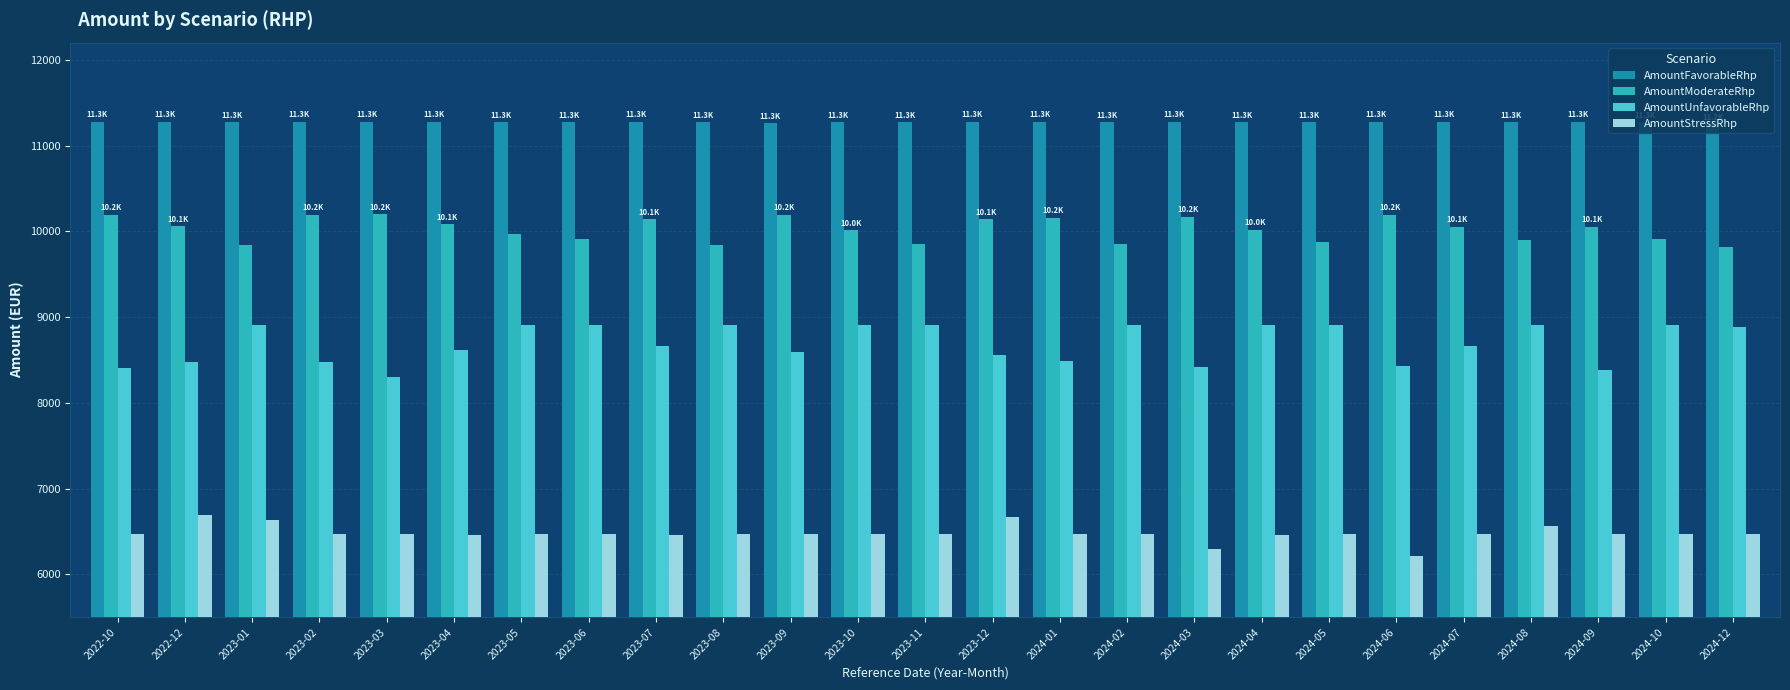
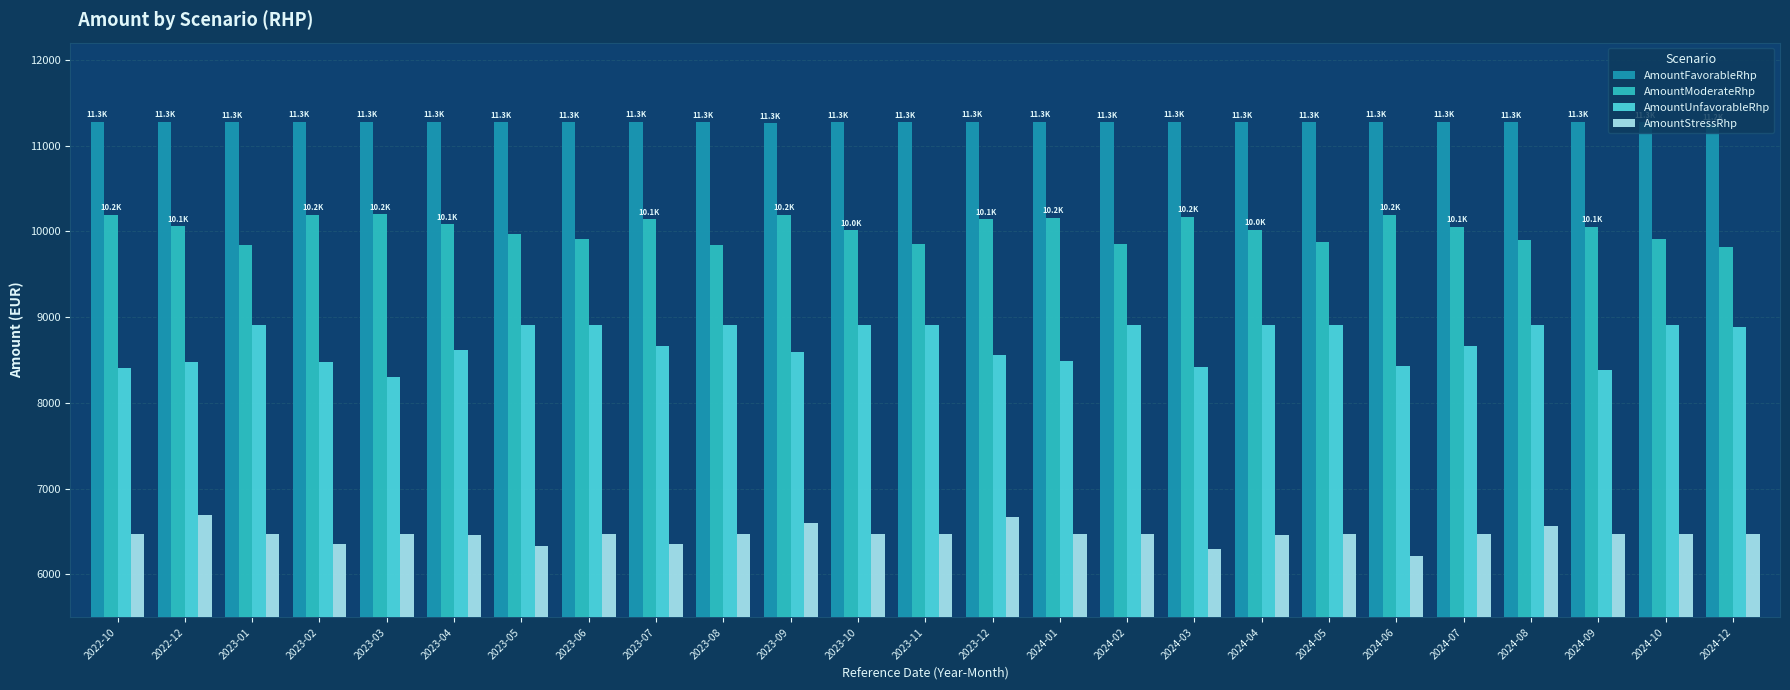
  {
    "AmountStressRhp": {
      "2022-10": 6500,
      "2022-12": 6700,
-     "2023-01": 6600,
-     "2023-02": 6500,
+     "2023-01": 6500,
+     "2023-02": 6400,
      "2023-03": 6500,
      "2023-04": 6500,
-     "2023-05": 6500,
+     "2023-05": 6300,
      "2023-06": 6500,
-     "2023-07": 6500,
+     "2023-07": 6400,
      "2023-08": 6500,
-     "2023-09": 6500,
+     "2023-09": 6600,
      "2023-10": 6500,
      "2023-11": 6500,
      "2023-12": 6700,
      "2024-01": 6500,
      "2024-02": 6500,
      "2024-03": 6300,
      "2024-04": 6500,
      "2024-05": 6500,
      "2024-06": 6200,
      "2024-07": 6500,
      "2024-08": 6600,
      "2024-09": 6500,
      "2024-10": 6500,
      "2024-12": 6500
    }
  }
